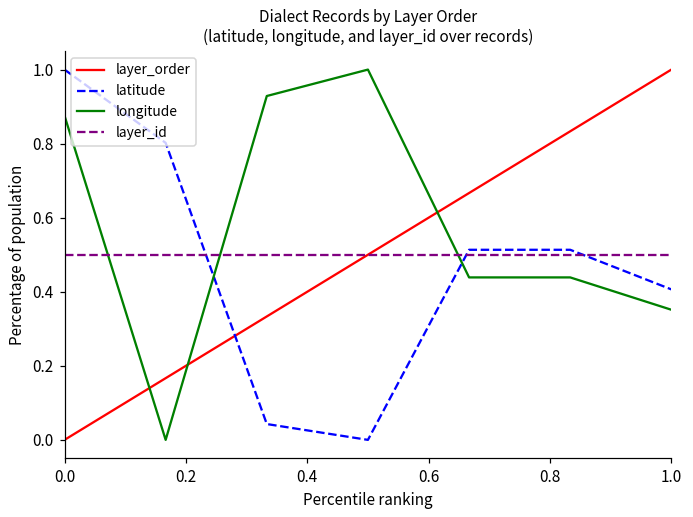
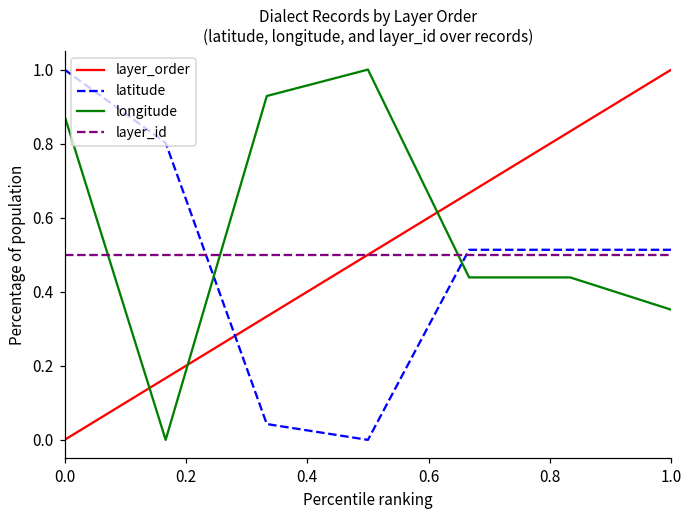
  {
    "layer_order": {
      "0.0": 0.00,
      "1.0": 1.00
    },
    "latitude": {
      "0.0": 1.00,
-     "1.0": 0.41
+     "1.0": 0.51
    },
    "longitude": {
      "0.0": 0.88,
      "1.0": 0.35
    },
    "layer_id": {
      "0.0": 0.50,
      "1.0": 0.50
    }
  }
